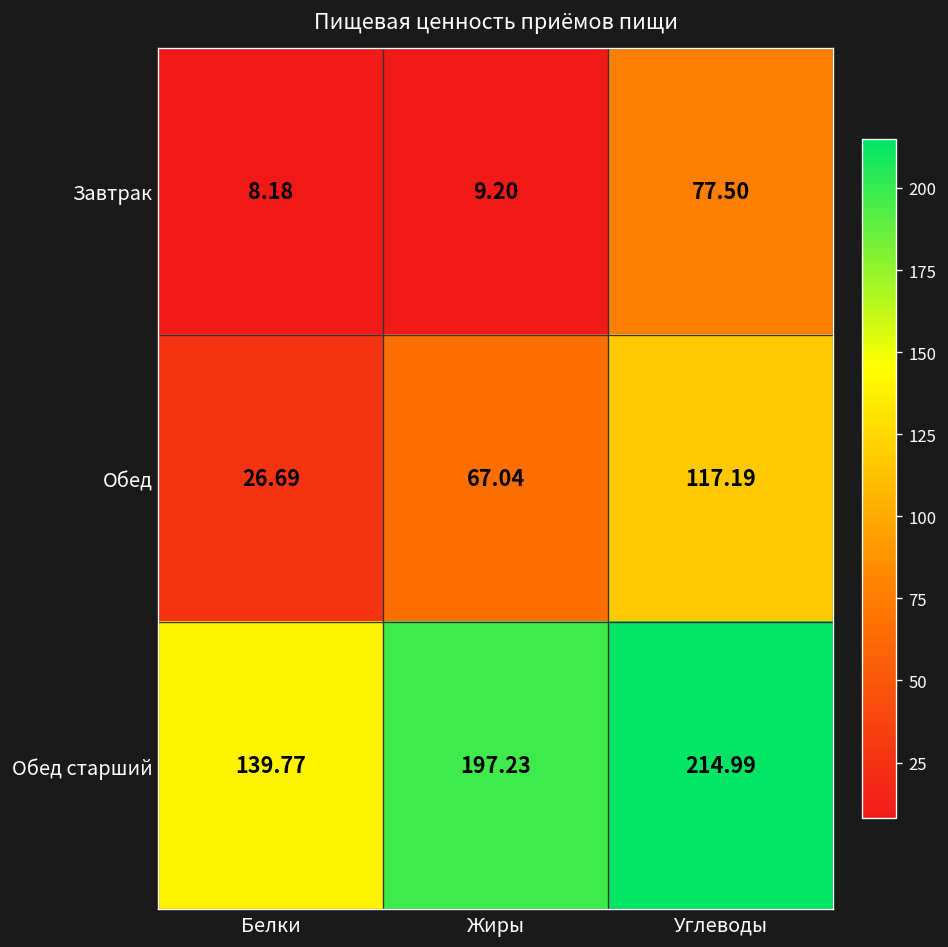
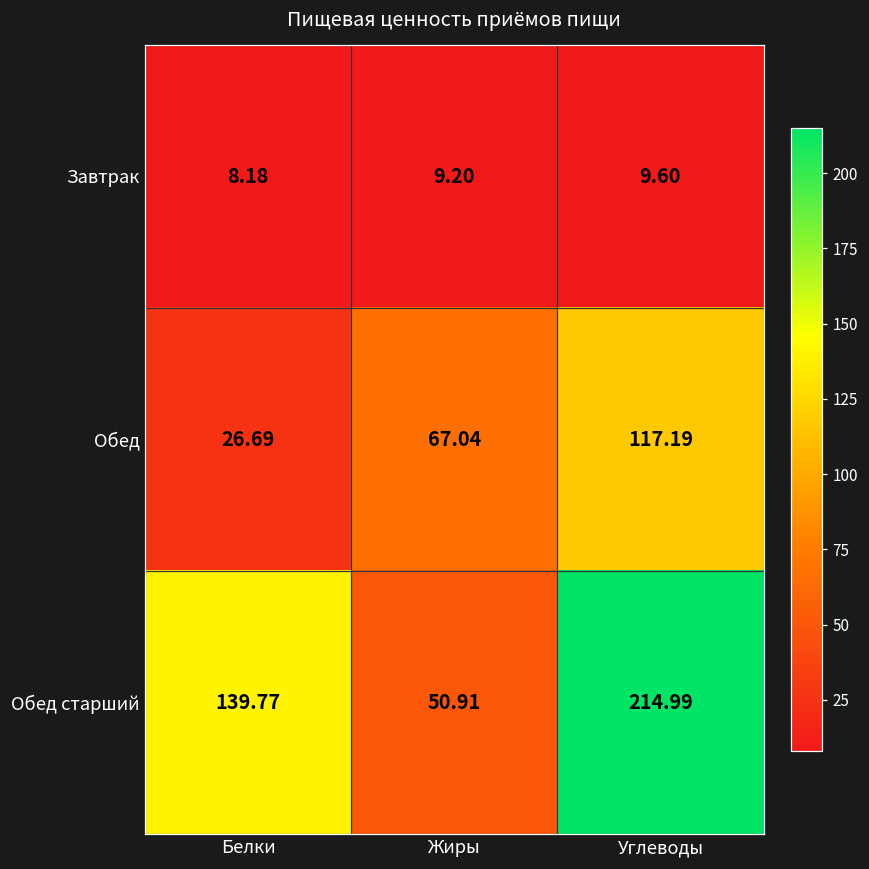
  {
    "Завтрак": {
      "Белки": 8.18,
      "Жиры": 9.20,
-     "Углеводы": 77.50
+     "Углеводы": 9.60
    },
    "Обед": {
      "Белки": 26.69,
      "Жиры": 67.04,
      "Углеводы": 117.19
    },
    "Обед старший": {
      "Белки": 139.77,
-     "Жиры": 197.23,
+     "Жиры": 50.91,
      "Углеводы": 214.99
    }
  }
